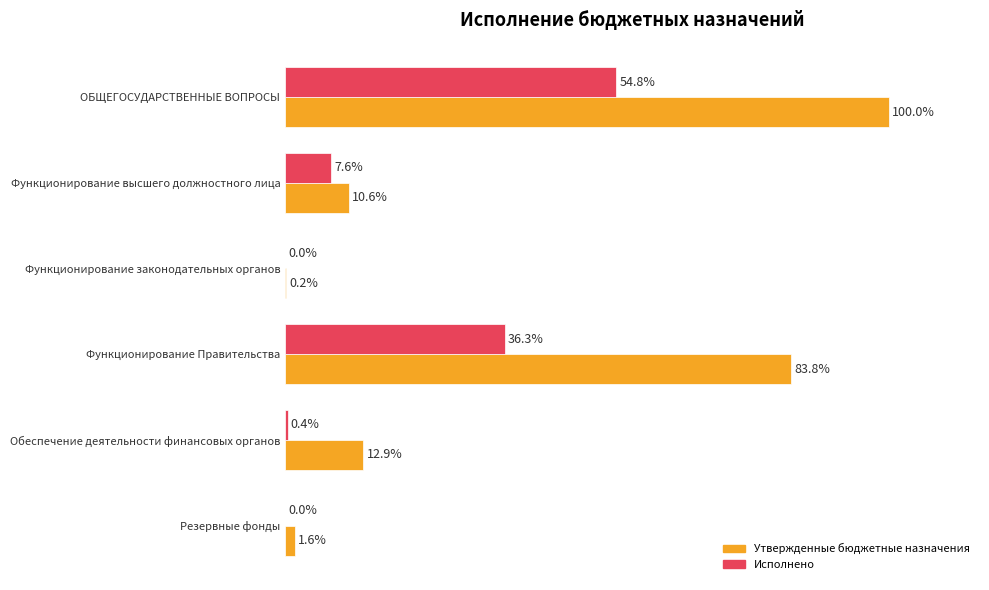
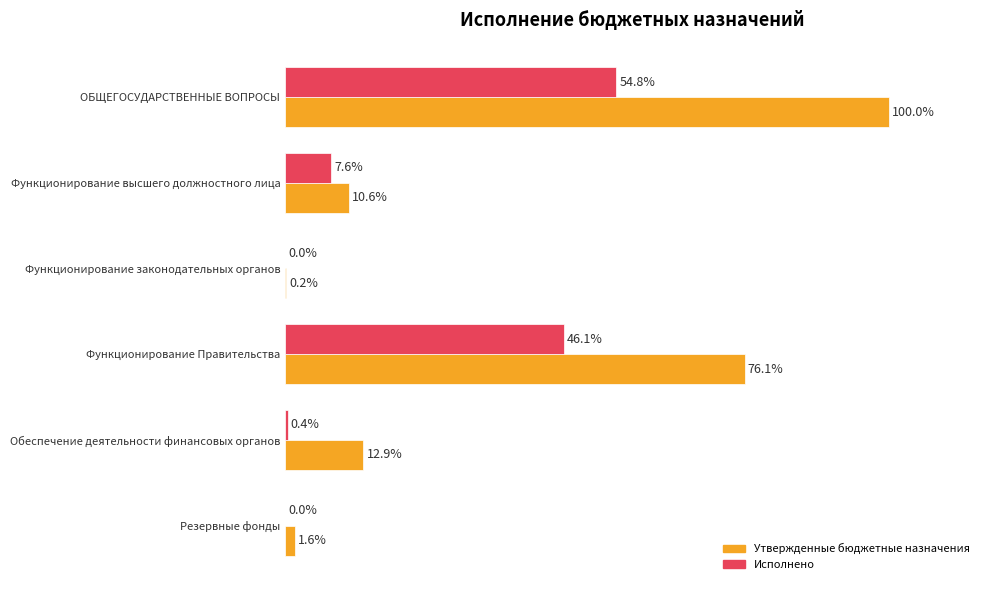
  {
    "Утвержденные бюджетные назначения": {
      "ОБЩЕГОСУДАРСТВЕННЫЕ ВОПРОСЫ": "100.0%",
      "Функционирование высшего должностного лица": "10.6%",
      "Функционирование законодательных органов": "0.2%",
-     "Функционирование Правительства": "83.8%",
+     "Функционирование Правительства": "76.1%",
      "Обеспечение деятельности финансовых органов": "12.9%",
      "Резервные фонды": "1.6%"
    },
    "Исполнено": {
      "ОБЩЕГОСУДАРСТВЕННЫЕ ВОПРОСЫ": "54.8%",
      "Функционирование высшего должностного лица": "7.6%",
      "Функционирование законодательных органов": "0.0%",
-     "Функционирование Правительства": "36.3%",
+     "Функционирование Правительства": "46.1%",
      "Обеспечение деятельности финансовых органов": "0.4%",
      "Резервные фонды": "0.0%"
    }
  }
